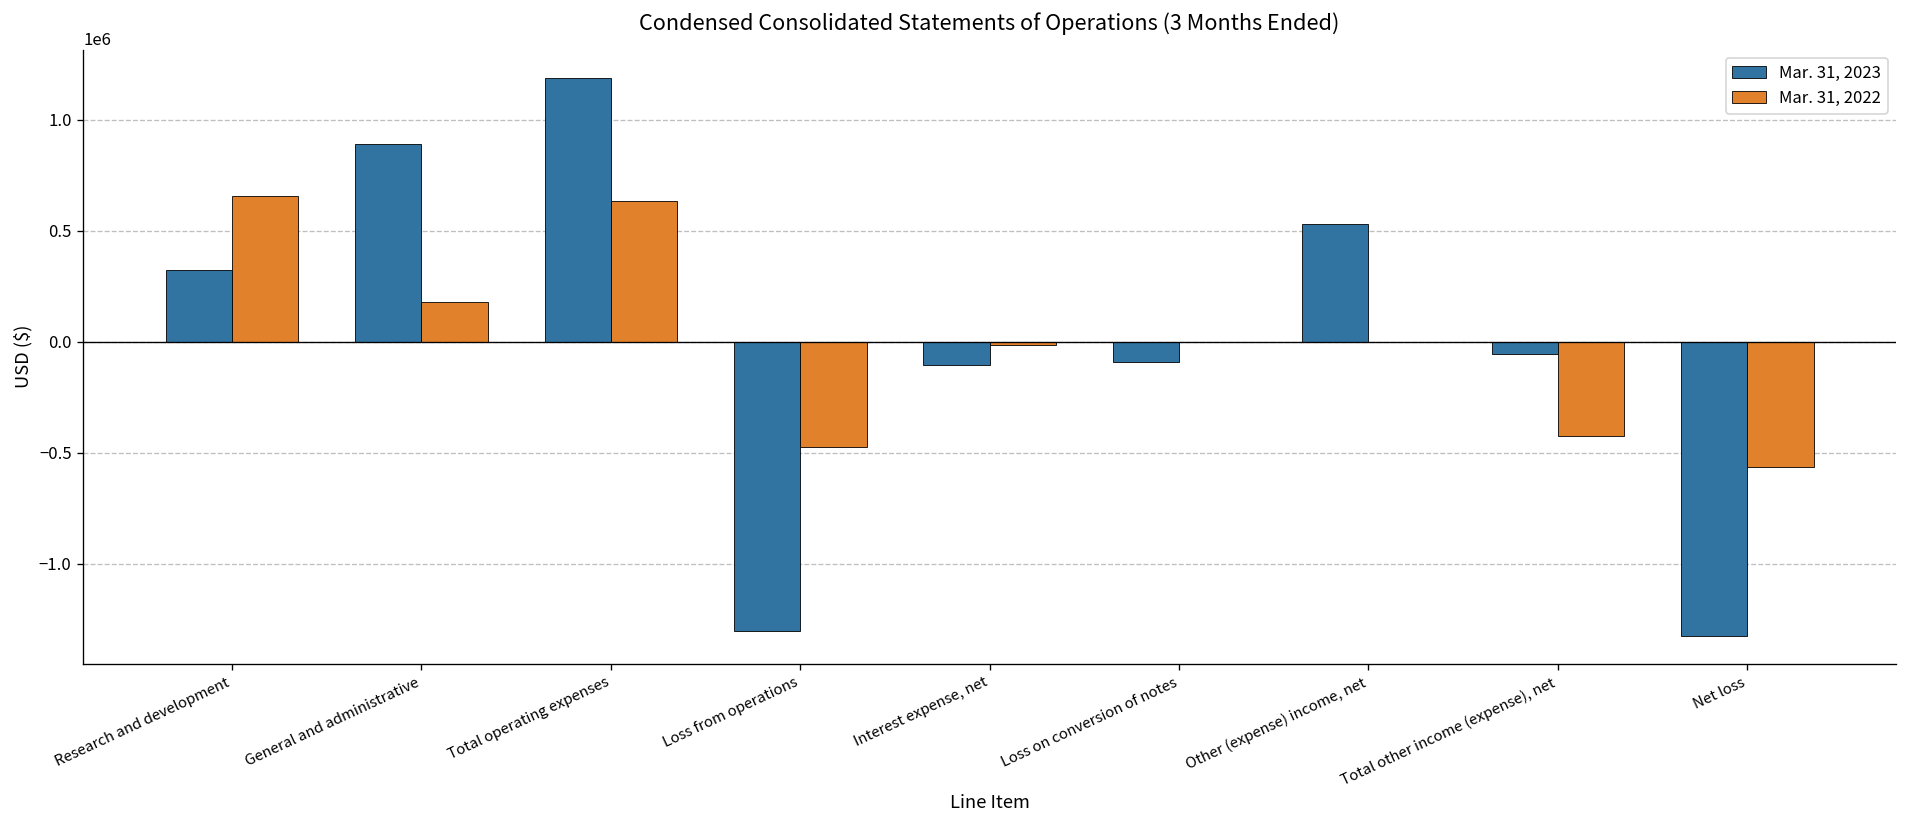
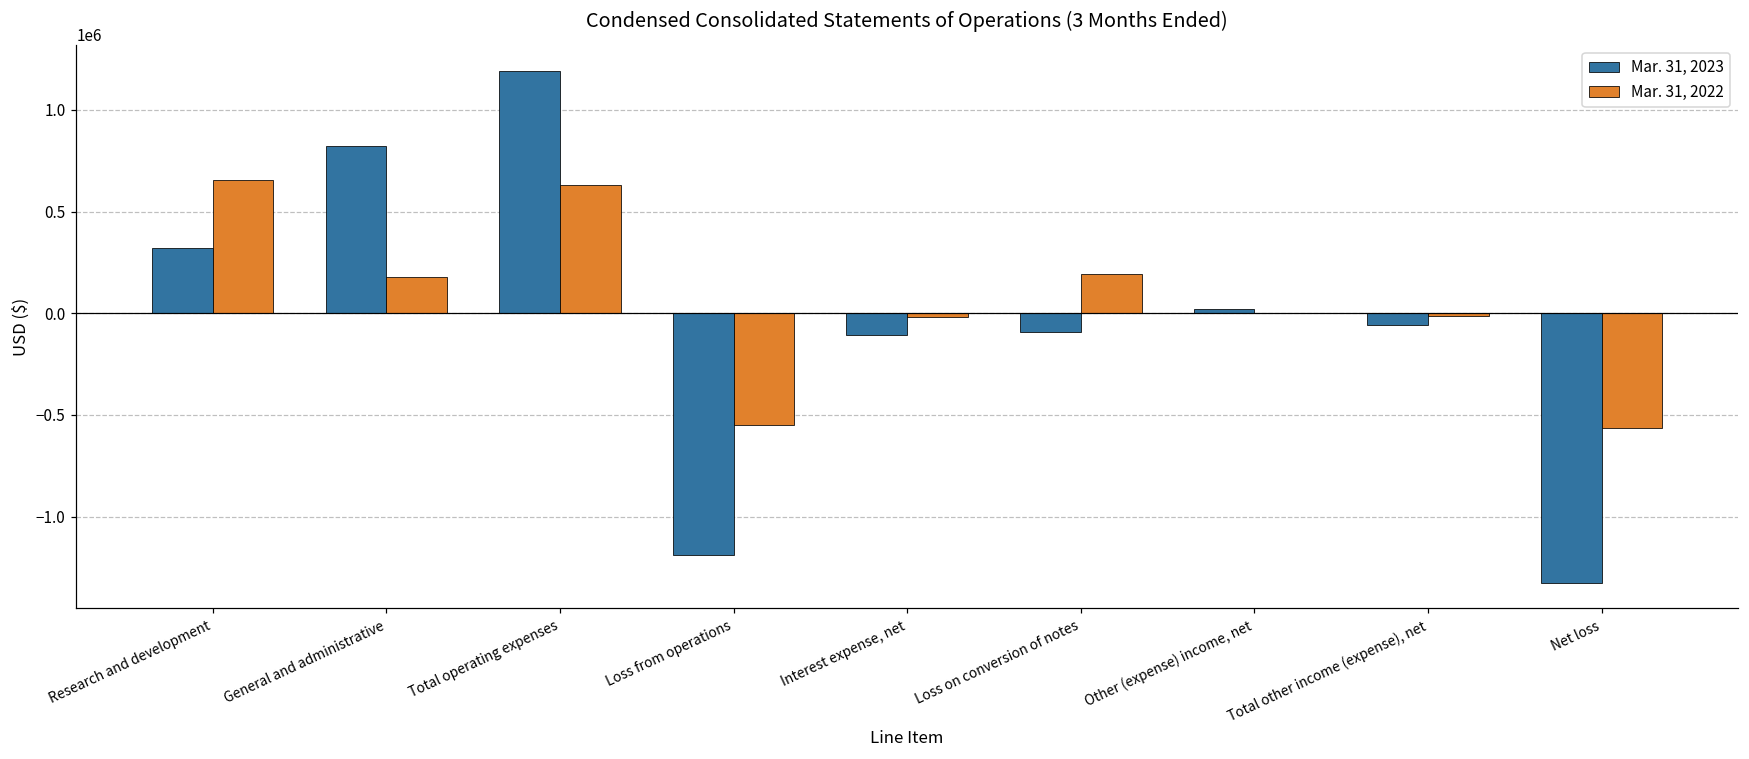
  {
    "Mar. 31, 2023": {
      "Research and development": 320000,
-     "General and administrative": 890000,
+     "General and administrative": 820000,
      "Total operating expenses": 1190000,
-     "Loss from operations": -1300000,
+     "Loss from operations": -1190000,
      "Interest expense, net": -100000,
      "Loss on conversion of notes": -90000,
-     "Other (expense) income, net": 530000,
+     "Other (expense) income, net": 20000,
      "Total other income (expense), net": -60000,
      "Net loss": -1330000
    },
    "Mar. 31, 2022": {
      "Research and development": 660000,
      "General and administrative": 180000,
      "Total operating expenses": 630000,
-     "Loss from operations": -480000,
+     "Loss from operations": -550000,
      "Interest expense, net": -20000,
-     "Loss on conversion of notes": 0,
-     "Total other income (expense), net": -430000,
+     "Loss on conversion of notes": 200000,
+     "Total other income (expense), net": -20000,
      "Net loss": -570000
    }
  }
